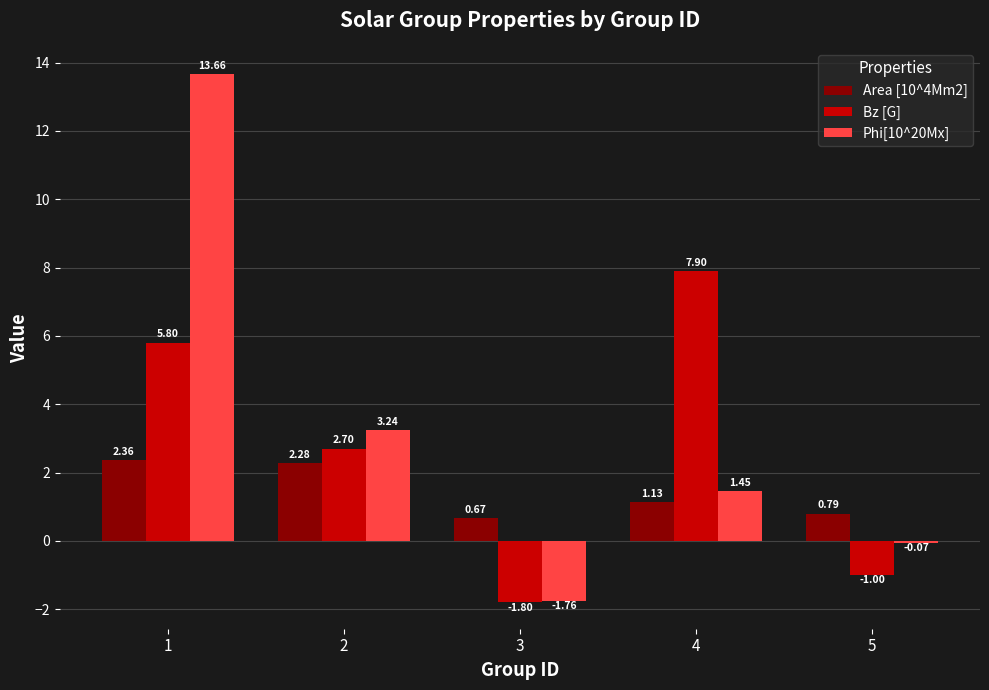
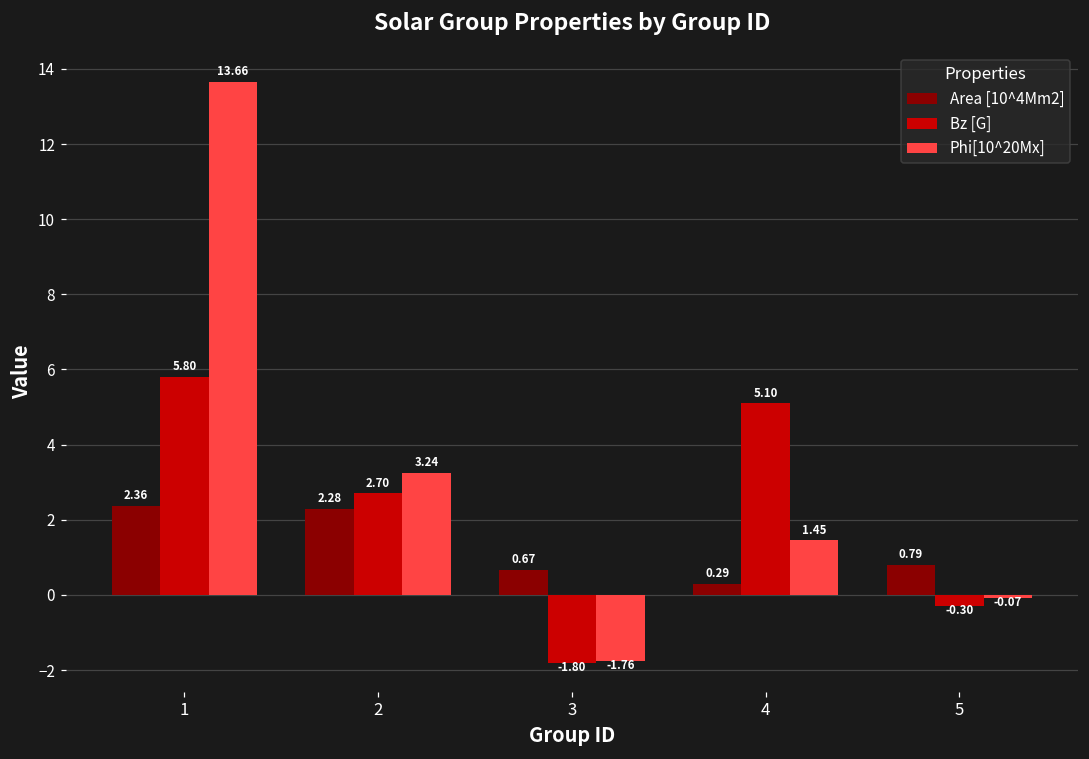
  {
    "Area [10^4Mm2]": {
      "1": 2.36,
      "2": 2.28,
      "3": 0.67,
-     "4": 1.13,
+     "4": 0.29,
      "5": 0.79
    },
    "Bz [G]": {
      "1": 5.80,
      "2": 2.70,
      "3": -1.80,
-     "4": 7.90,
-     "5": -1.00
+     "4": 5.10,
+     "5": -0.30
    },
    "Phi[10^20Mx]": {
      "1": 13.66,
      "2": 3.24,
      "3": -1.76,
      "4": 1.45,
      "5": -0.07
    }
  }
